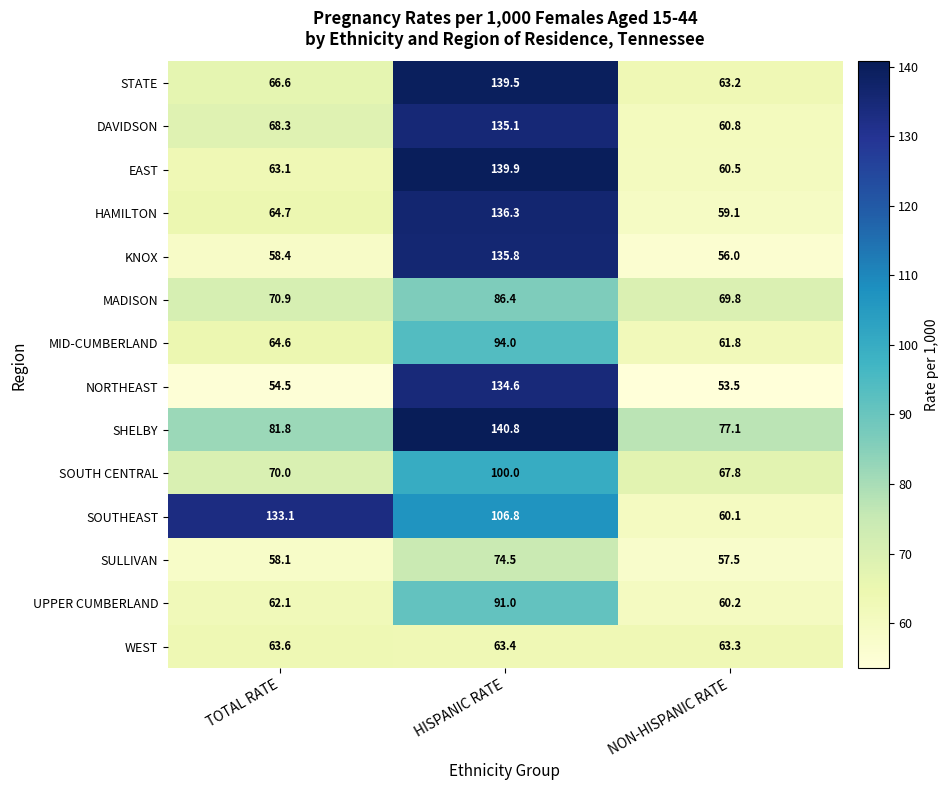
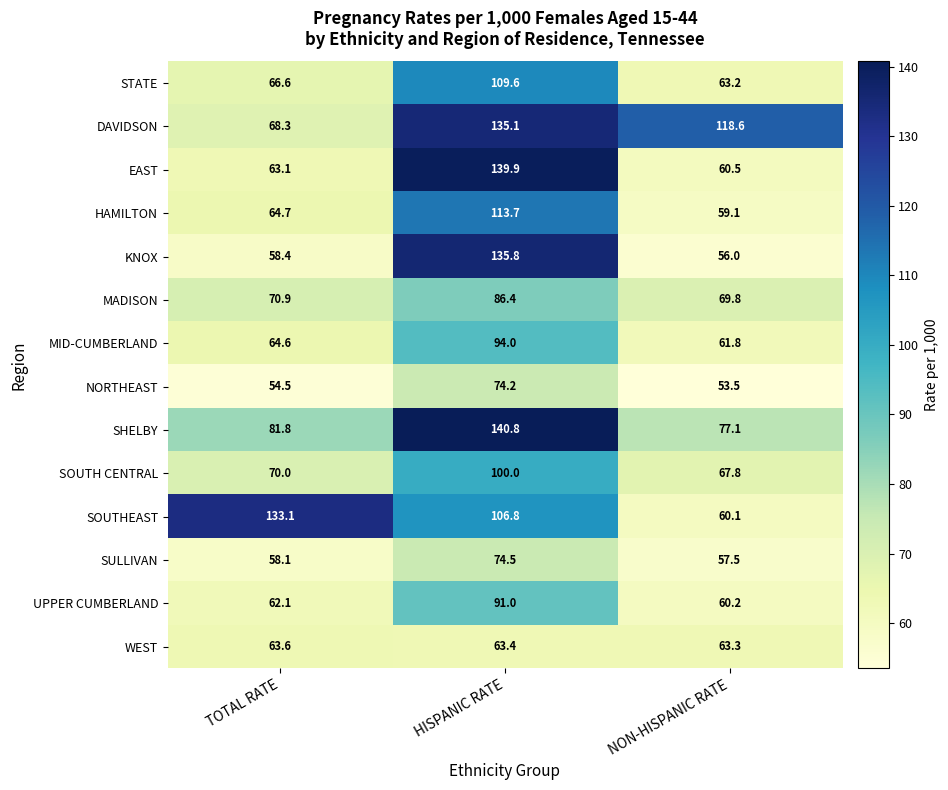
  {
    "STATE": {
      "TOTAL RATE": 66.6,
-     "HISPANIC RATE": 139.5,
+     "HISPANIC RATE": 109.6,
      "NON-HISPANIC RATE": 63.2
    },
    "DAVIDSON": {
      "TOTAL RATE": 68.3,
      "HISPANIC RATE": 135.1,
-     "NON-HISPANIC RATE": 60.8
+     "NON-HISPANIC RATE": 118.6
    },
    "EAST": {
      "TOTAL RATE": 63.1,
      "HISPANIC RATE": 139.9,
      "NON-HISPANIC RATE": 60.5
    },
    "HAMILTON": {
      "TOTAL RATE": 64.7,
-     "HISPANIC RATE": 136.3,
+     "HISPANIC RATE": 113.7,
      "NON-HISPANIC RATE": 59.1
    },
    "KNOX": {
      "TOTAL RATE": 58.4,
      "HISPANIC RATE": 135.8,
      "NON-HISPANIC RATE": 56.0
    },
    "MADISON": {
      "TOTAL RATE": 70.9,
      "HISPANIC RATE": 86.4,
      "NON-HISPANIC RATE": 69.8
    },
    "MID-CUMBERLAND": {
      "TOTAL RATE": 64.6,
      "HISPANIC RATE": 94.0,
      "NON-HISPANIC RATE": 61.8
    },
    "NORTHEAST": {
      "TOTAL RATE": 54.5,
-     "HISPANIC RATE": 134.6,
+     "HISPANIC RATE": 74.2,
      "NON-HISPANIC RATE": 53.5
    },
    "SHELBY": {
      "TOTAL RATE": 81.8,
      "HISPANIC RATE": 140.8,
      "NON-HISPANIC RATE": 77.1
    },
    "SOUTH CENTRAL": {
      "TOTAL RATE": 70.0,
      "HISPANIC RATE": 100.0,
      "NON-HISPANIC RATE": 67.8
    },
    "SOUTHEAST": {
      "TOTAL RATE": 133.1,
      "HISPANIC RATE": 106.8,
      "NON-HISPANIC RATE": 60.1
    },
    "SULLIVAN": {
      "TOTAL RATE": 58.1,
      "HISPANIC RATE": 74.5,
      "NON-HISPANIC RATE": 57.5
    },
    "UPPER CUMBERLAND": {
      "TOTAL RATE": 62.1,
      "HISPANIC RATE": 91.0,
      "NON-HISPANIC RATE": 60.2
    },
    "WEST": {
      "TOTAL RATE": 63.6,
      "HISPANIC RATE": 63.4,
      "NON-HISPANIC RATE": 63.3
    }
  }
